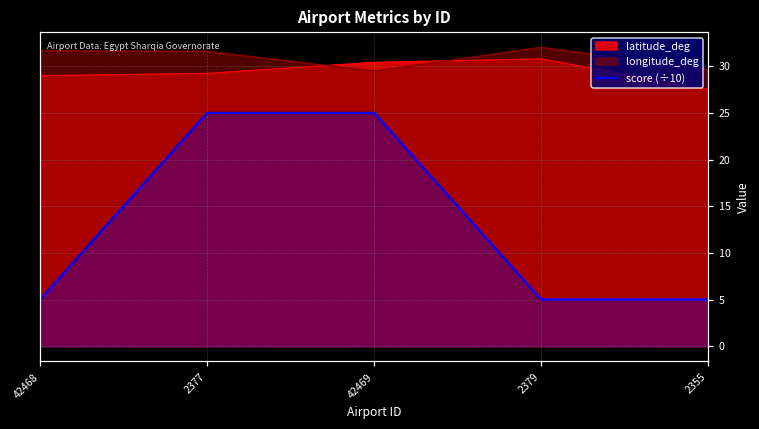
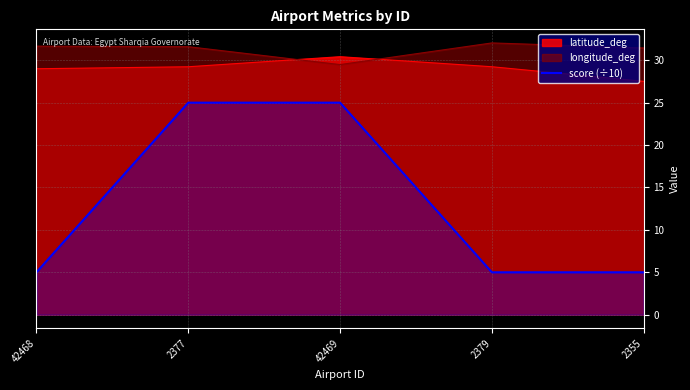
  {
    "latitude_deg": {
      "42468": 29,
      "2377": 29,
      "42469": 30,
-     "2379": 31,
+     "2379": 29,
      "2355": 28
    },
    "longitude_deg": {
      "42468": 32,
      "2377": 32,
      "42469": 29,
      "2379": 32,
-     "2355": 30
+     "2355": 31
    },
    "score (÷10)": {
      "42468": 5,
      "2377": 25,
      "42469": 25,
      "2379": 5,
      "2355": 5
    }
  }
